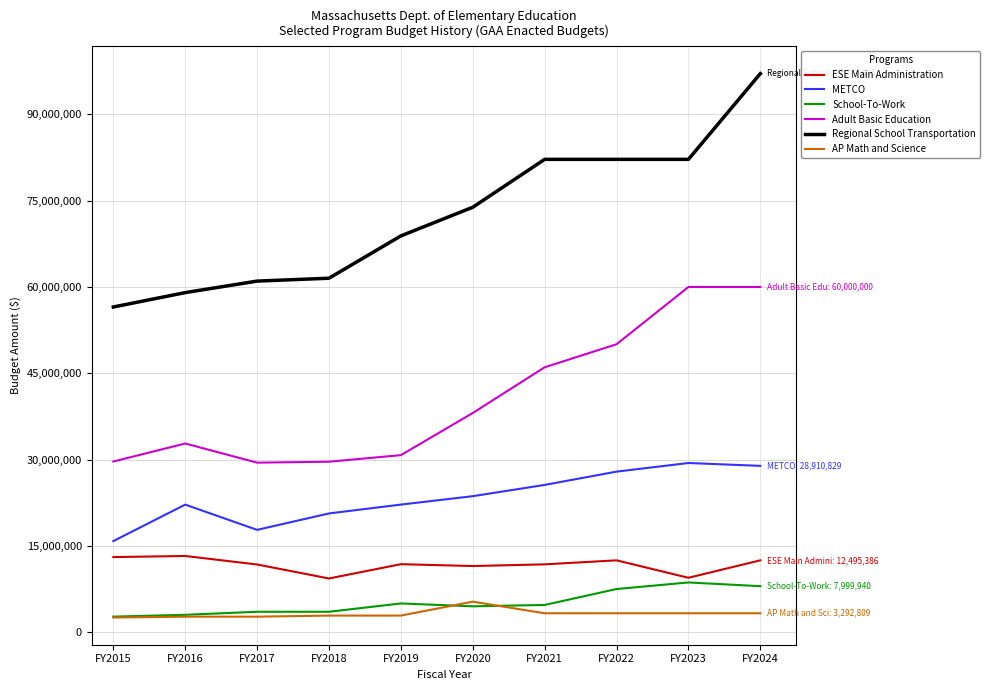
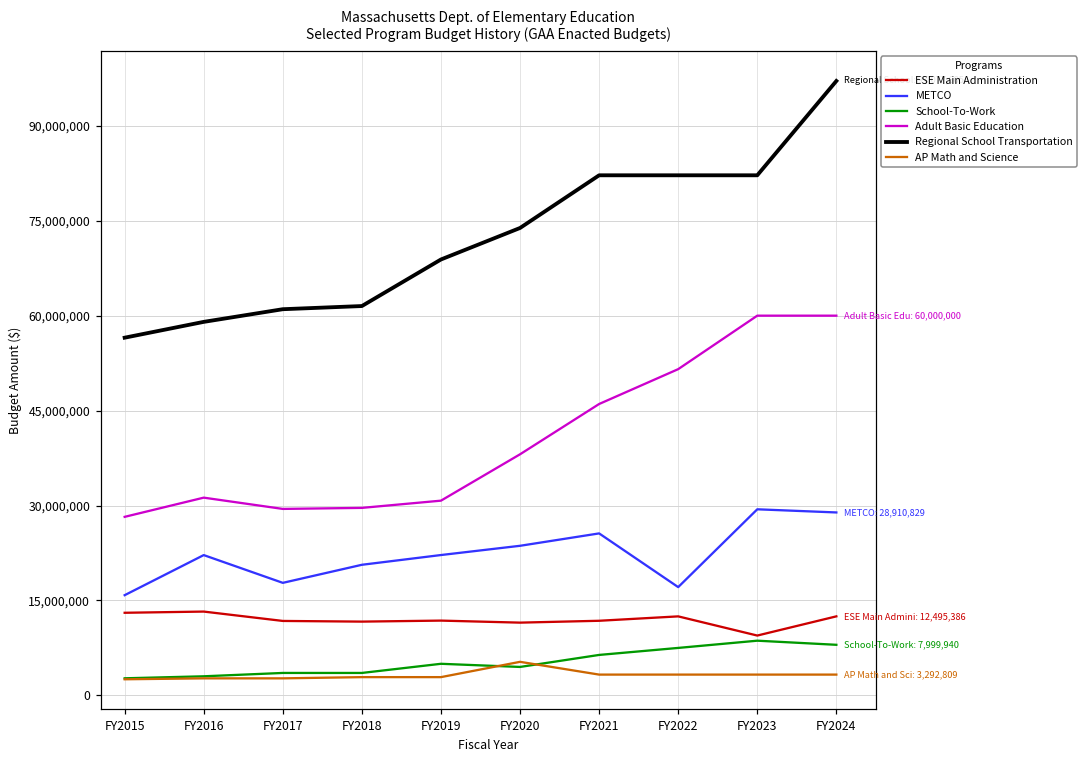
  {
    "ESE Main Administration": {
      "FY2015": "13,000,000",
      "FY2016": "13,000,000",
      "FY2017": "12,000,000",
-     "FY2018": "9,000,000",
+     "FY2018": "12,000,000",
      "FY2019": "12,000,000",
      "FY2020": "12,000,000",
      "FY2021": "12,000,000",
      "FY2022": "12,000,000",
      "FY2023": "9,000,000"
    },
    "METCO": {
      "FY2015": "16,000,000",
      "FY2016": "22,000,000",
      "FY2017": "18,000,000",
      "FY2018": "21,000,000",
      "FY2019": "22,000,000",
      "FY2020": "24,000,000",
      "FY2021": "26,000,000",
-     "FY2022": "28,000,000",
+     "FY2022": "17,000,000",
      "FY2023": "29,000,000"
    },
    "School-To-Work": {
      "FY2017": "4,000,000",
      "FY2018": "4,000,000",
      "FY2019": "5,000,000",
      "FY2020": "5,000,000",
-     "FY2021": "5,000,000",
+     "FY2021": "6,000,000",
      "FY2022": "8,000,000",
      "FY2023": "9,000,000"
    },
    "Adult Basic Education": {
-     "FY2015": "30,000,000",
-     "FY2016": "33,000,000",
+     "FY2015": "28,000,000",
+     "FY2016": "31,000,000",
      "FY2017": "29,000,000",
      "FY2018": "30,000,000",
      "FY2019": "31,000,000",
      "FY2020": "38,000,000",
      "FY2021": "46,000,000",
-     "FY2022": "50,000,000",
+     "FY2022": "52,000,000",
      "FY2023": "60,000,000"
    },
    "Regional School Transportation": {
      "FY2015": "57,000,000",
      "FY2016": "59,000,000",
      "FY2017": "61,000,000",
      "FY2018": "62,000,000",
      "FY2019": "69,000,000",
      "FY2020": "74,000,000",
      "FY2021": "82,000,000",
      "FY2022": "82,000,000",
      "FY2023": "82,000,000"
    },
    "AP Math and Science": {
      "FY2024": "3,292,809"
    }
  }
